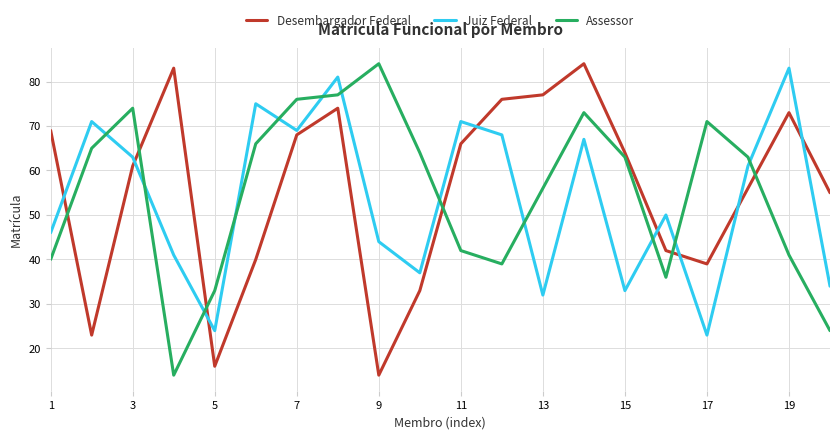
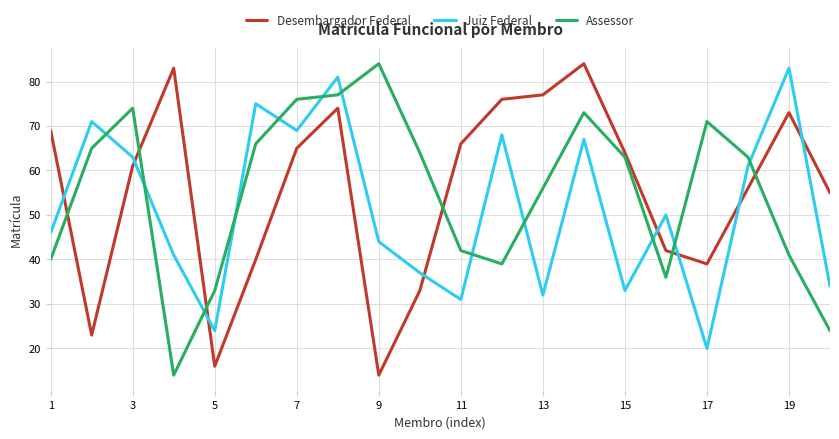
  {
    "Desembargador Federal": {
      "1": 69,
      "3": 61,
      "5": 16,
-     "7": 68,
+     "7": 65,
      "9": 14,
      "11": 66,
      "13": 77,
      "15": 64,
      "17": 39,
      "19": 73
    },
    "Juiz Federal": {
      "1": 46,
      "3": 63,
      "5": 24,
      "7": 69,
      "9": 44,
-     "11": 71,
+     "11": 31,
      "13": 32,
      "15": 33,
-     "17": 23,
+     "17": 20,
      "19": 83
    },
    "Assessor": {
      "1": 40,
      "3": 74,
      "5": 33,
      "7": 76,
      "9": 84,
      "11": 42,
      "13": 56,
      "15": 63,
      "17": 71,
      "19": 41
    }
  }
